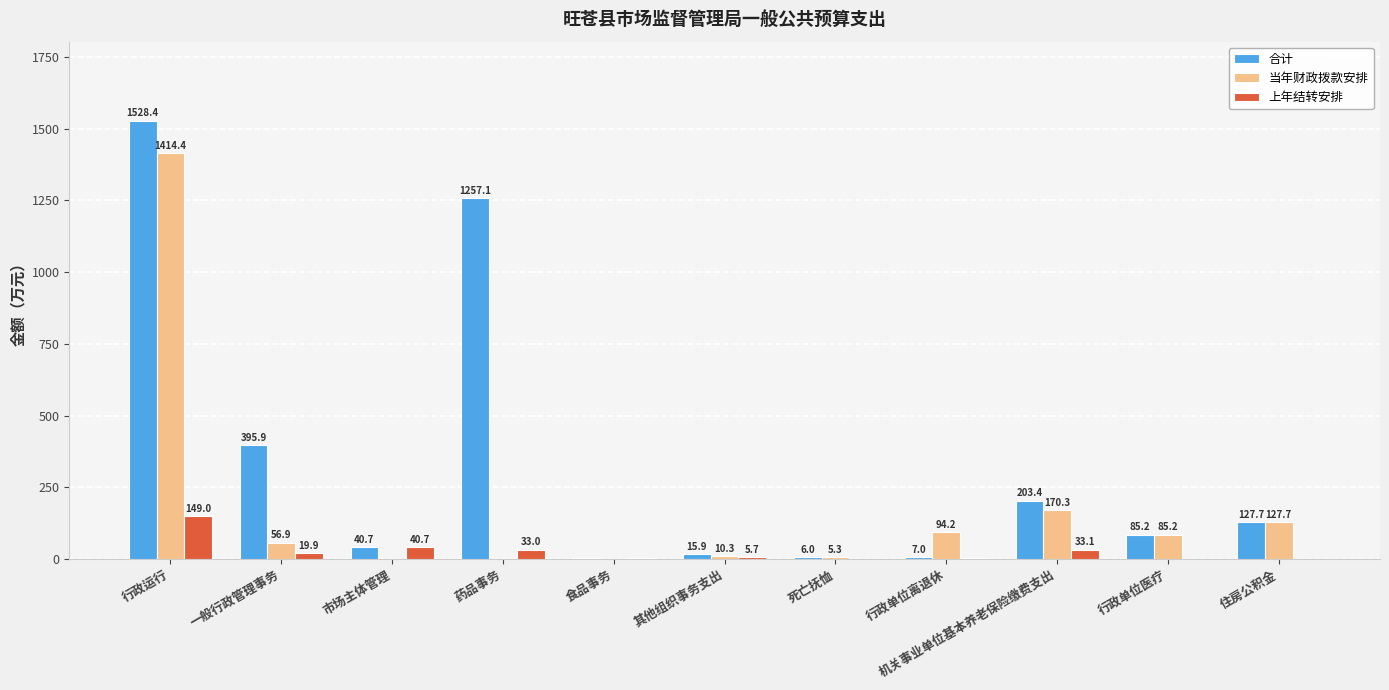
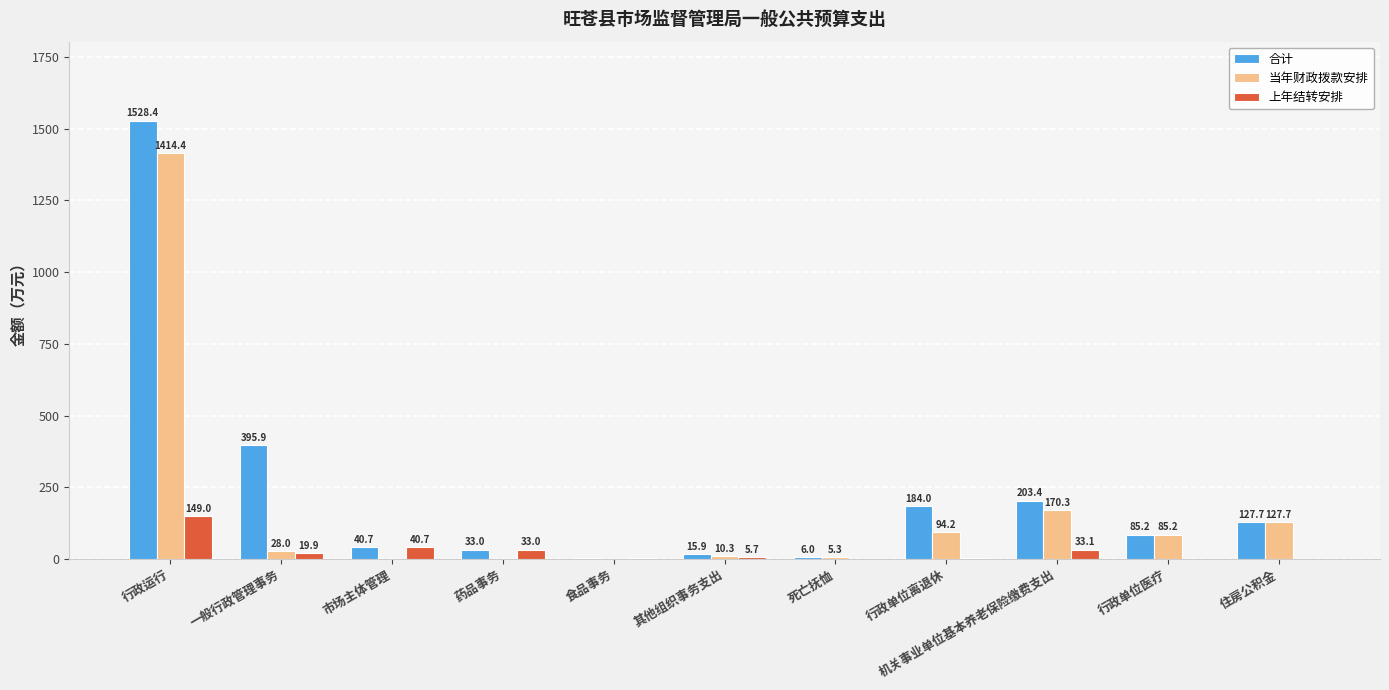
  {
    "合计": {
      "行政运行": 1528.4,
      "一般行政管理事务": 395.9,
      "市场主体管理": 40.7,
-     "药品事务": 1257.1,
+     "药品事务": 33.0,
      "其他组织事务支出": 15.9,
      "死亡抚恤": 6.0,
-     "行政单位离退休": 7.0,
+     "行政单位离退休": 184.0,
      "机关事业单位基本养老保险缴费支出": 203.4,
      "行政单位医疗": 85.2,
      "住房公积金": 127.7
    },
    "当年财政拨款安排": {
      "行政运行": 1414.4,
-     "一般行政管理事务": 56.9,
+     "一般行政管理事务": 28.0,
      "其他组织事务支出": 10.3,
      "死亡抚恤": 5.3,
      "行政单位离退休": 94.2,
      "机关事业单位基本养老保险缴费支出": 170.3,
      "行政单位医疗": 85.2,
      "住房公积金": 127.7
    },
    "上年结转安排": {
      "行政运行": 149.0,
      "一般行政管理事务": 19.9,
      "市场主体管理": 40.7,
      "药品事务": 33.0,
      "其他组织事务支出": 5.7,
      "机关事业单位基本养老保险缴费支出": 33.1
    }
  }
